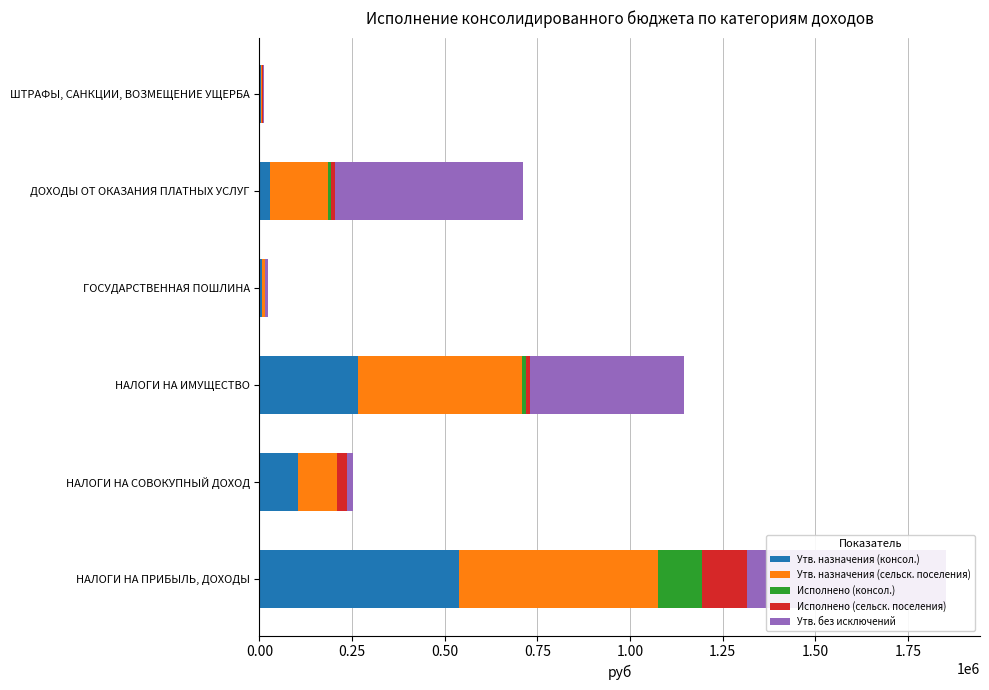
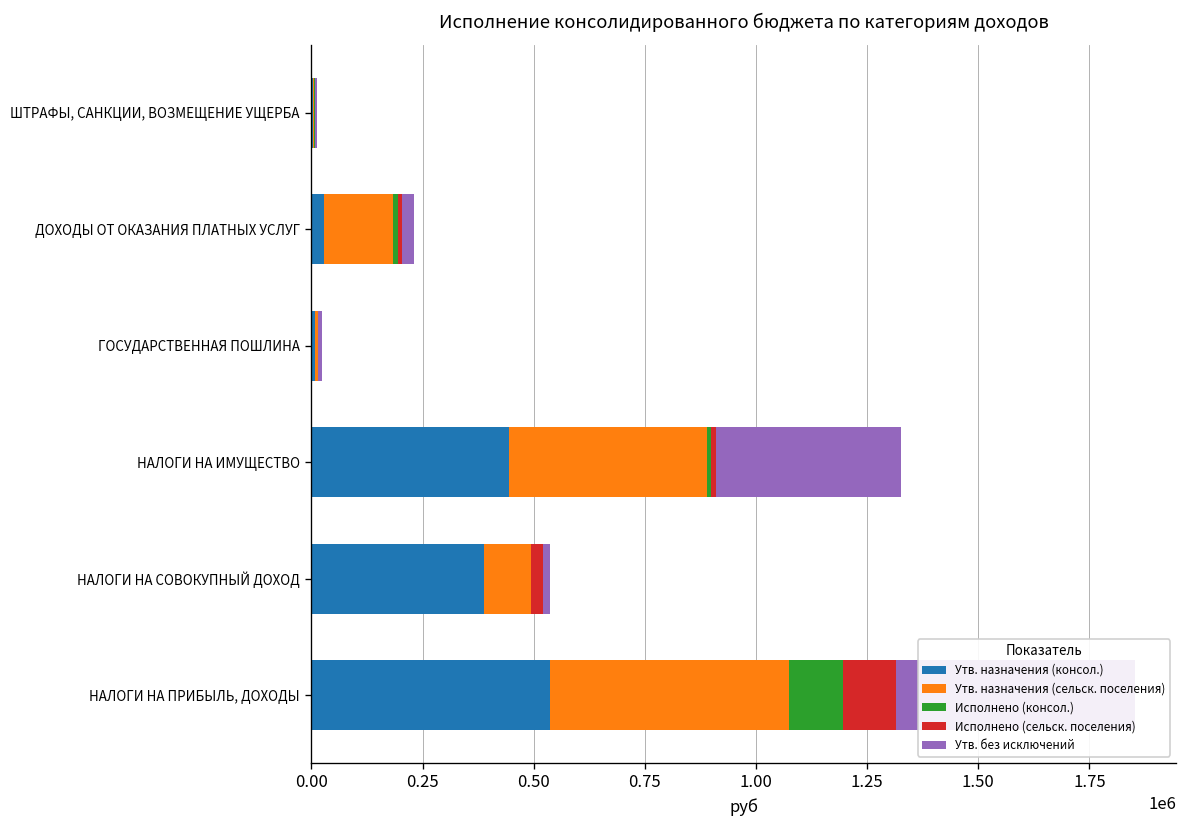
  {
    "Утв. назначения (консол.)": {
      "ДОХОДЫ ОТ ОКАЗАНИЯ ПЛАТНЫХ УСЛУГ": 30000,
      "ГОСУДАРСТВЕННАЯ ПОШЛИНА": 10000,
-     "НАЛОГИ НА ИМУЩЕСТВО": 260000,
-     "НАЛОГИ НА СОВОКУПНЫЙ ДОХОД": 100000,
+     "НАЛОГИ НА ИМУЩЕСТВО": 440000,
+     "НАЛОГИ НА СОВОКУПНЫЙ ДОХОД": 390000,
      "НАЛОГИ НА ПРИБЫЛЬ, ДОХОДЫ": 540000
    },
    "Утв. назначения (сельск. поселения)": {
      "ДОХОДЫ ОТ ОКАЗАНИЯ ПЛАТНЫХ УСЛУГ": 160000,
      "ГОСУДАРСТВЕННАЯ ПОШЛИНА": 10000,
      "НАЛОГИ НА ИМУЩЕСТВО": 440000,
      "НАЛОГИ НА СОВОКУПНЫЙ ДОХОД": 100000,
      "НАЛОГИ НА ПРИБЫЛЬ, ДОХОДЫ": 540000
    },
    "Исполнено (консол.)": {
      "ДОХОДЫ ОТ ОКАЗАНИЯ ПЛАТНЫХ УСЛУГ": 10000,
      "НАЛОГИ НА ИМУЩЕСТВО": 10000,
      "НАЛОГИ НА СОВОКУПНЫЙ ДОХОД": 0,
      "НАЛОГИ НА ПРИБЫЛЬ, ДОХОДЫ": 120000
    },
    "Исполнено (сельск. поселения)": {
      "ДОХОДЫ ОТ ОКАЗАНИЯ ПЛАТНЫХ УСЛУГ": 10000,
      "НАЛОГИ НА ИМУЩЕСТВО": 10000,
      "НАЛОГИ НА СОВОКУПНЫЙ ДОХОД": 30000,
      "НАЛОГИ НА ПРИБЫЛЬ, ДОХОДЫ": 120000
    },
    "Утв. без исключений": {
-     "ДОХОДЫ ОТ ОКАЗАНИЯ ПЛАТНЫХ УСЛУГ": 510000,
+     "ДОХОДЫ ОТ ОКАЗАНИЯ ПЛАТНЫХ УСЛУГ": 30000,
      "ГОСУДАРСТВЕННАЯ ПОШЛИНА": 10000,
      "НАЛОГИ НА ИМУЩЕСТВО": 420000,
      "НАЛОГИ НА СОВОКУПНЫЙ ДОХОД": 20000
    }
  }
